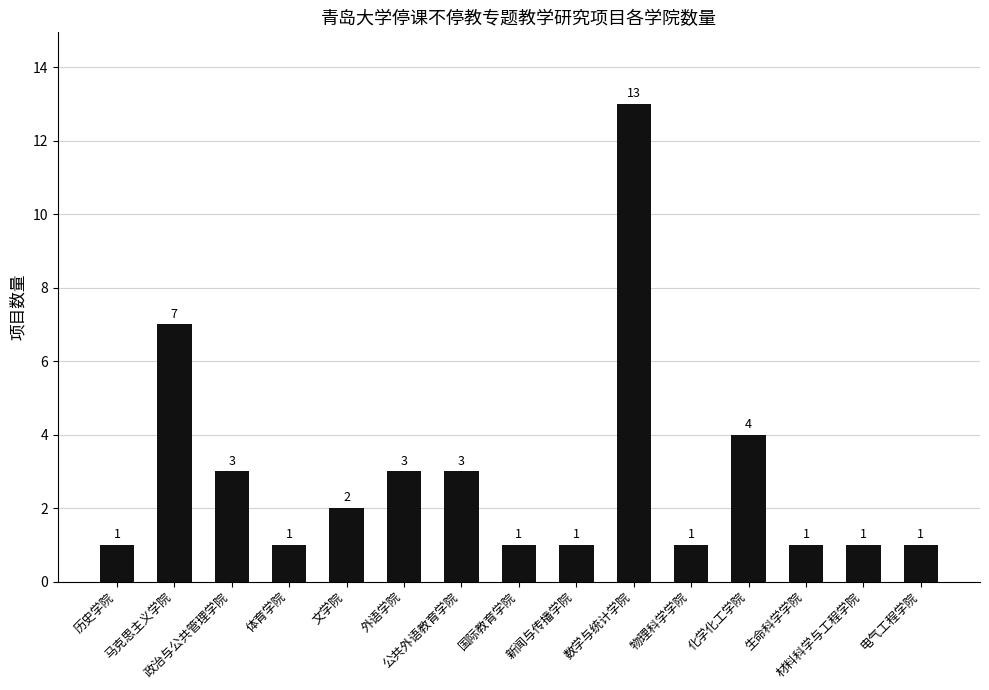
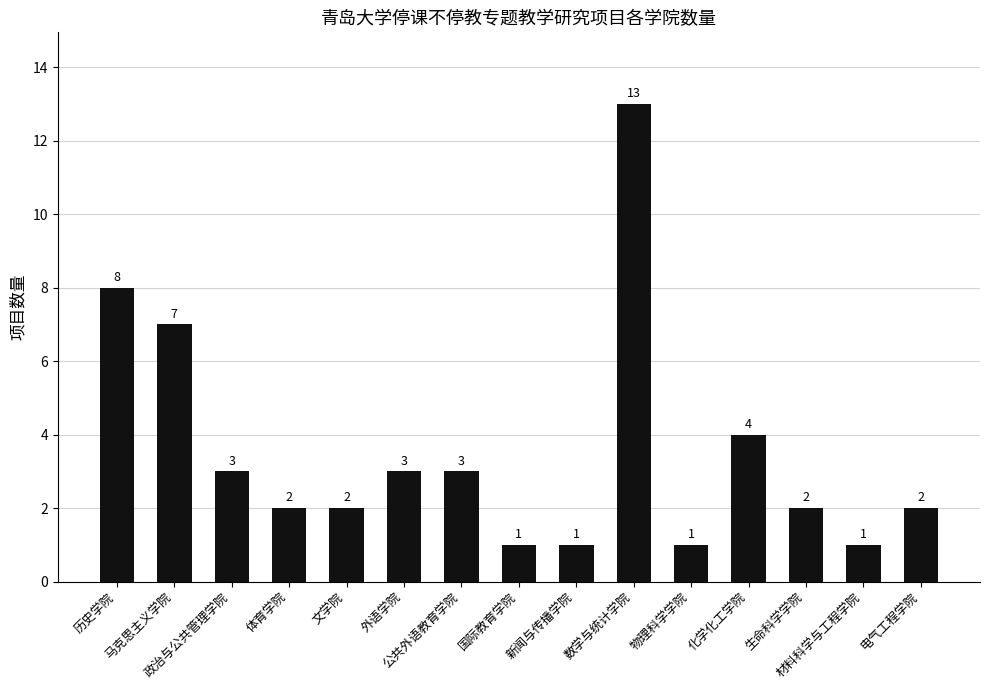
  {
-   "历史学院": 1,
+   "历史学院": 8,
    "马克思主义学院": 7,
    "政治与公共管理学院": 3,
-   "体育学院": 1,
+   "体育学院": 2,
    "文学院": 2,
    "外语学院": 3,
    "公共外语教育学院": 3,
    "国际教育学院": 1,
    "新闻与传播学院": 1,
    "数学与统计学院": 13,
    "物理科学学院": 1,
    "化学化工学院": 4,
-   "生命科学学院": 1,
+   "生命科学学院": 2,
    "材料科学与工程学院": 1,
-   "电气工程学院": 1
+   "电气工程学院": 2
  }
